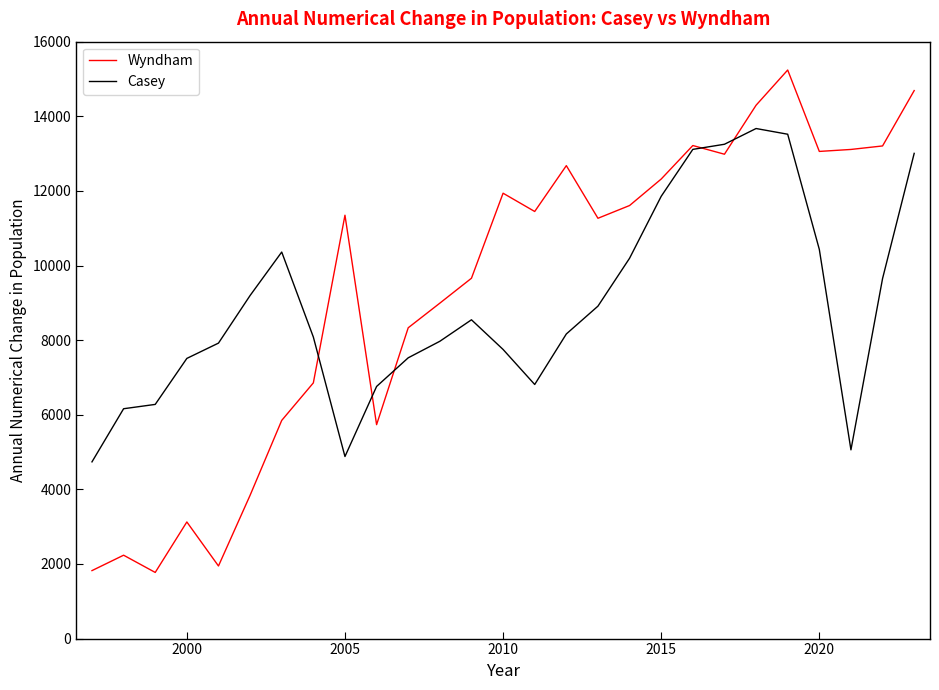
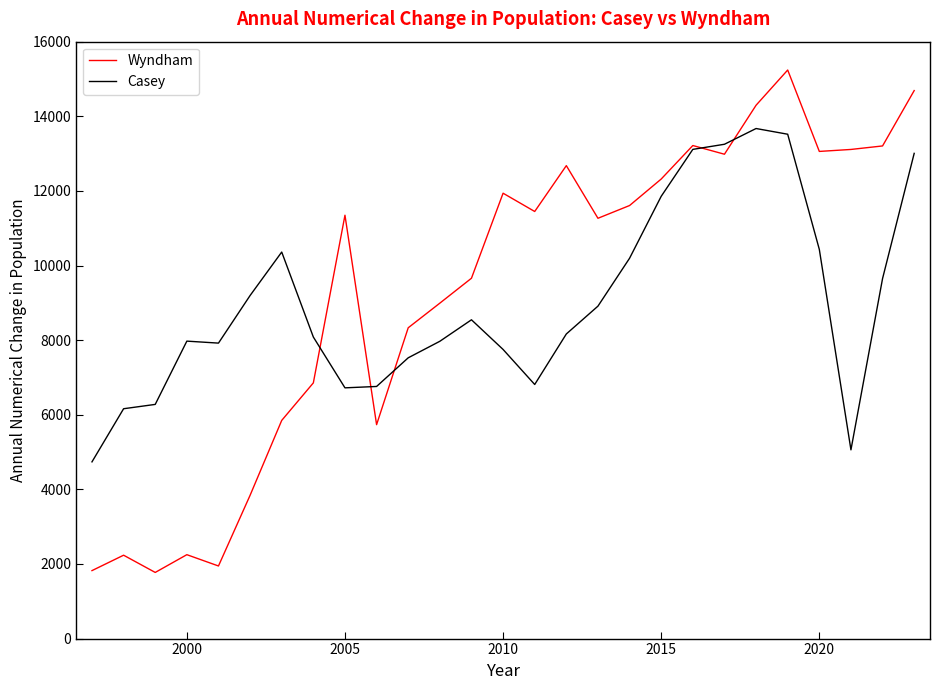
  {
    "Wyndham": {
-     "2000": 3100,
+     "2000": 2200,
      "2005": 11300,
      "2010": 11900,
      "2015": 12300,
      "2020": 13100
    },
    "Casey": {
-     "2000": 7500,
-     "2005": 4900,
+     "2000": 8000,
+     "2005": 6700,
      "2010": 7800,
      "2015": 11900,
      "2020": 10400
    }
  }
